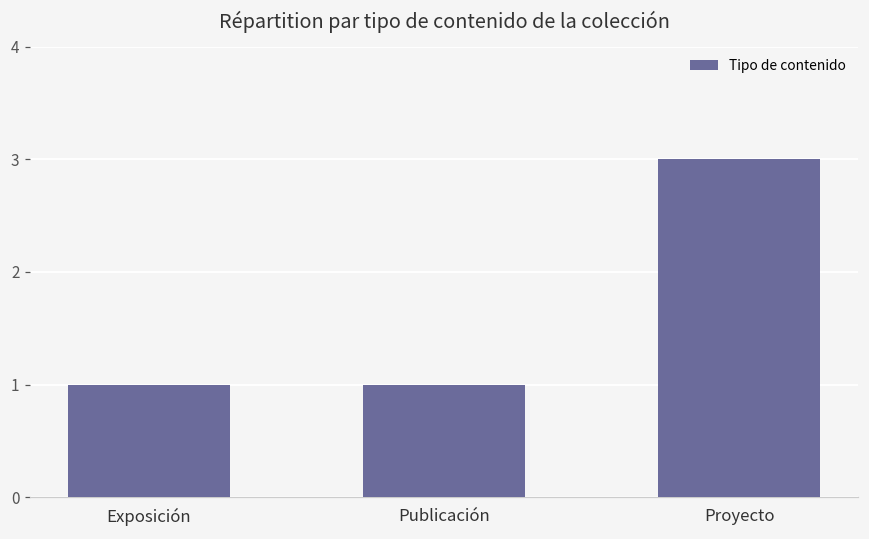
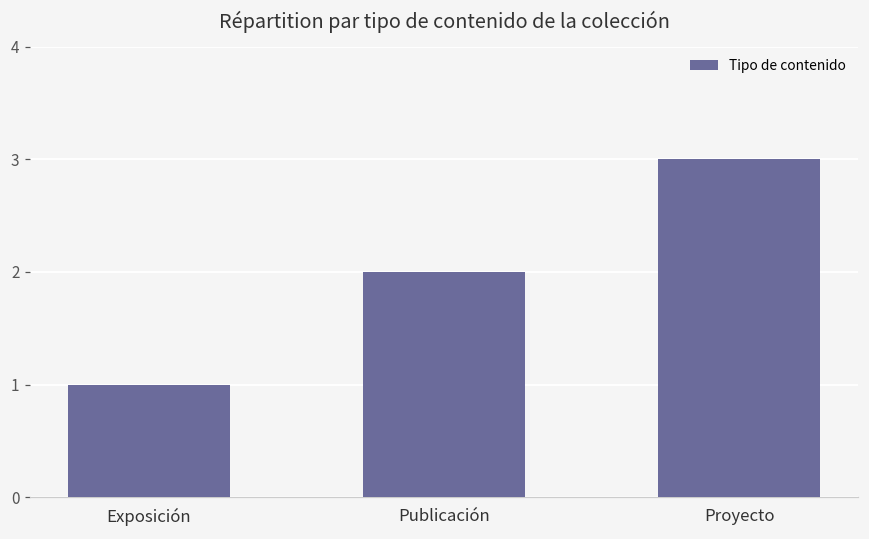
  {
    "Exposición": 1,
-   "Publicación": 1,
+   "Publicación": 2,
    "Proyecto": 3
  }
